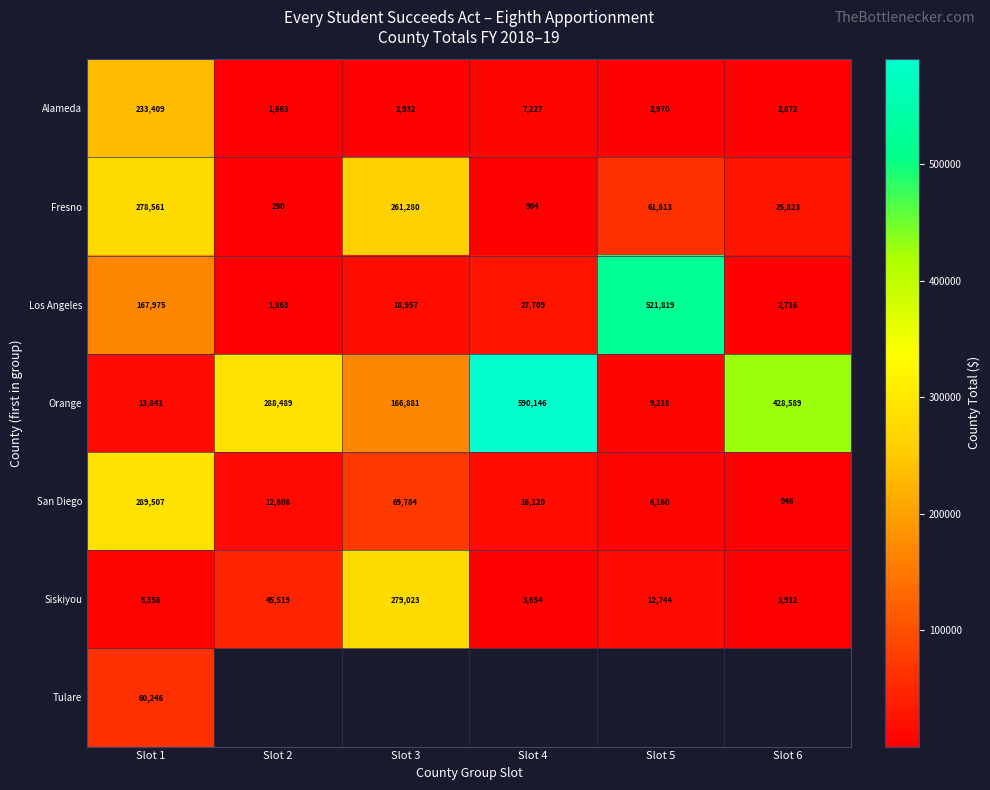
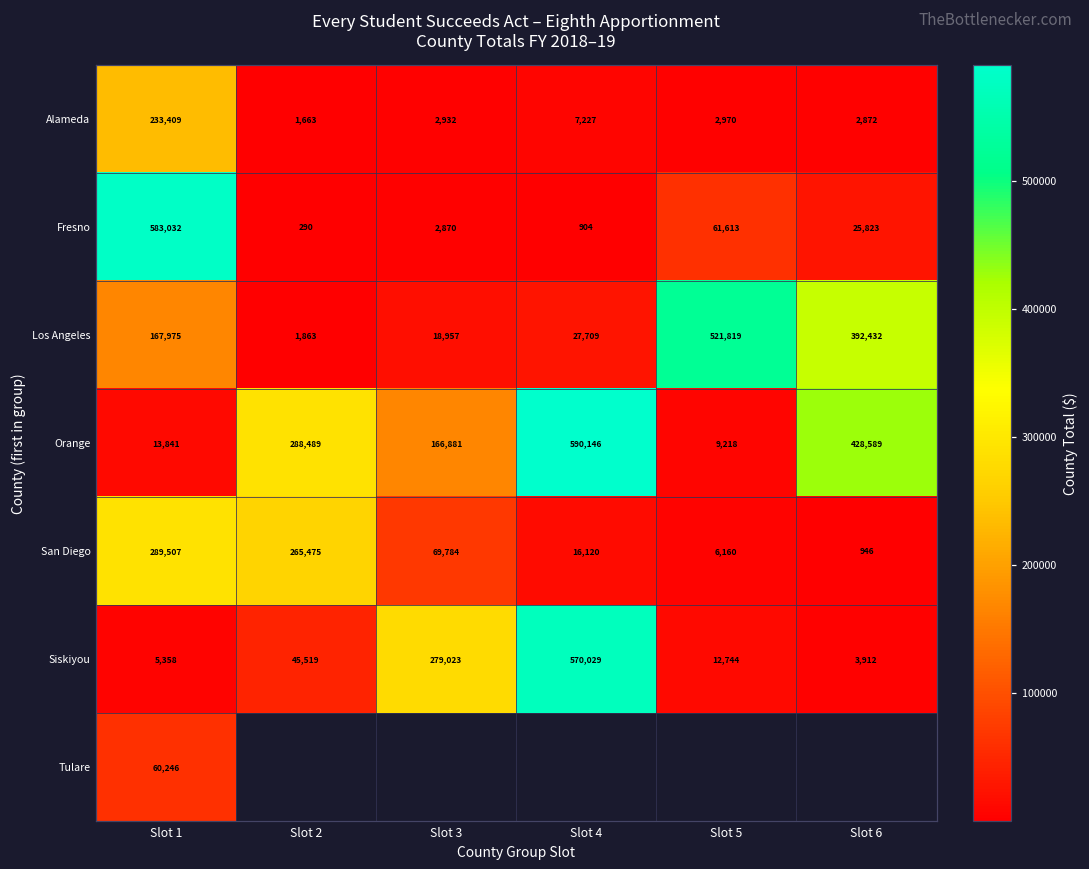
  {
    "Alameda": {
      "Slot 1": "233,409",
      "Slot 2": "1,663",
      "Slot 3": "2,932",
      "Slot 4": "7,227",
      "Slot 5": "2,970",
      "Slot 6": "2,872"
    },
    "Fresno": {
-     "Slot 1": "278,561",
+     "Slot 1": "583,032",
      "Slot 2": "290",
-     "Slot 3": "261,280",
+     "Slot 3": "2,870",
      "Slot 4": "904",
      "Slot 5": "61,613",
      "Slot 6": "25,823"
    },
    "Los Angeles": {
      "Slot 1": "167,975",
      "Slot 2": "1,863",
      "Slot 3": "18,957",
      "Slot 4": "27,709",
      "Slot 5": "521,819",
-     "Slot 6": "2,716"
+     "Slot 6": "392,432"
    },
    "Orange": {
      "Slot 1": "13,841",
      "Slot 2": "288,489",
      "Slot 3": "166,881",
      "Slot 4": "590,146",
      "Slot 5": "9,218",
      "Slot 6": "428,589"
    },
    "San Diego": {
      "Slot 1": "289,507",
-     "Slot 2": "12,808",
+     "Slot 2": "265,475",
      "Slot 3": "69,784",
      "Slot 4": "16,120",
      "Slot 5": "6,160",
      "Slot 6": "946"
    },
    "Siskiyou": {
      "Slot 1": "5,358",
      "Slot 2": "45,519",
      "Slot 3": "279,023",
-     "Slot 4": "3,654",
+     "Slot 4": "570,029",
      "Slot 5": "12,744",
      "Slot 6": "3,912"
    },
    "Tulare": {
      "Slot 1": "60,246"
    }
  }
